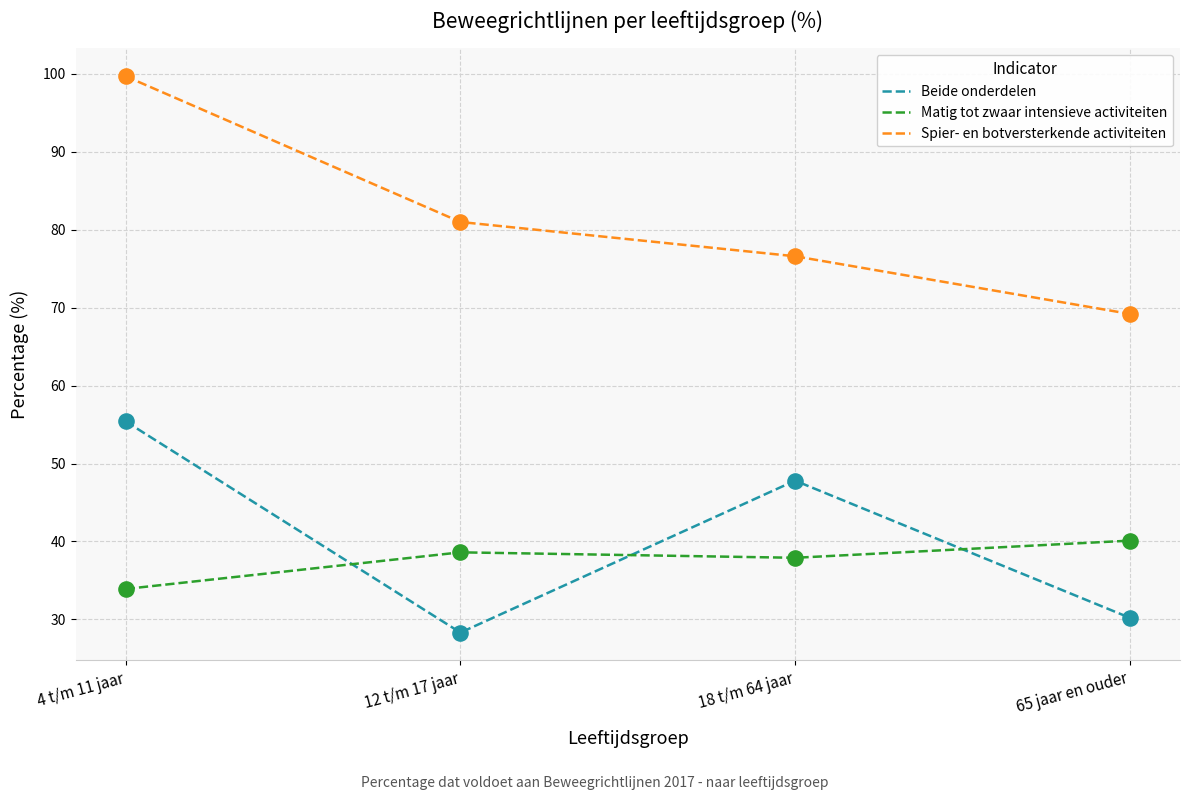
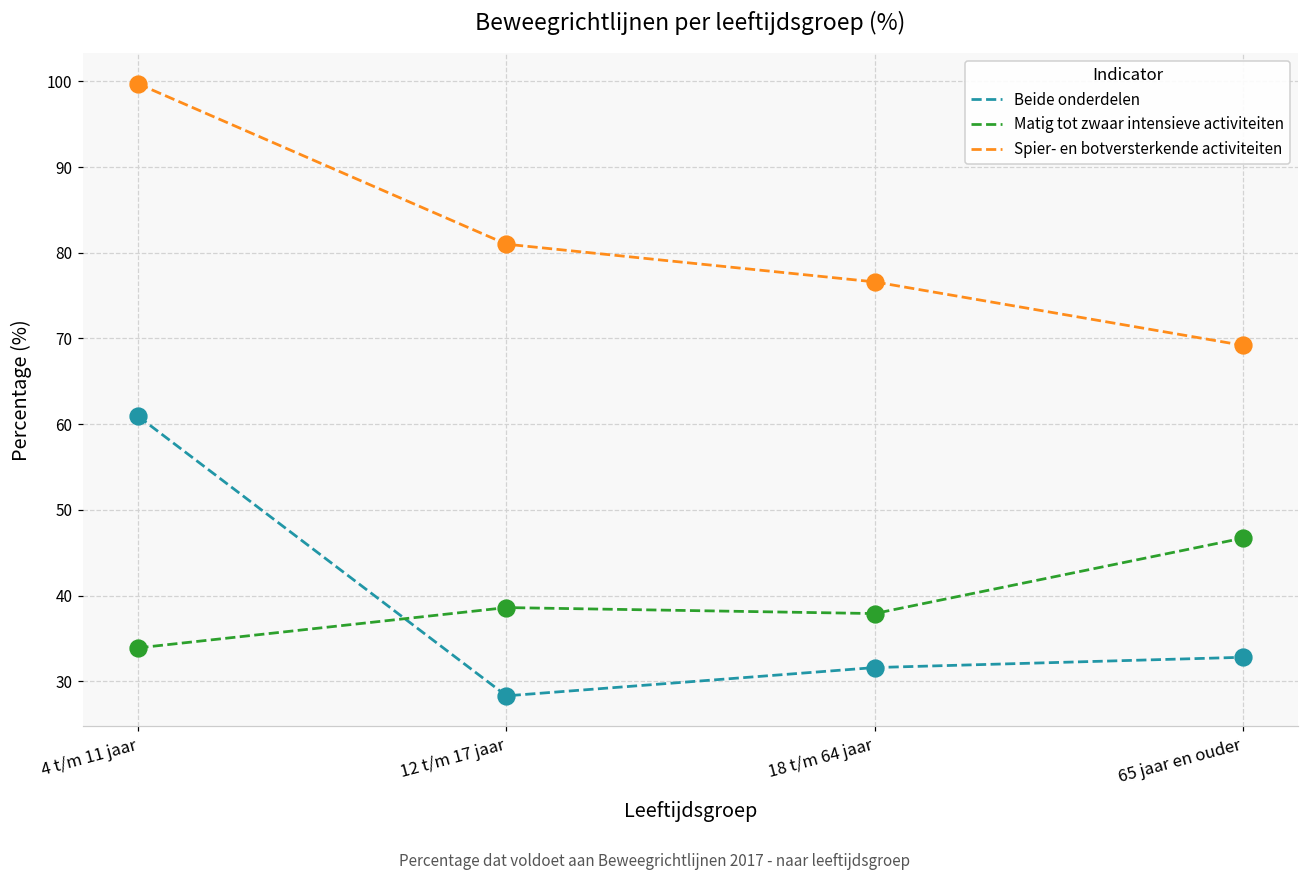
  {
    "Beide onderdelen": {
-     "4 t/m 11 jaar": 55,
+     "4 t/m 11 jaar": 61,
      "12 t/m 17 jaar": 28,
-     "18 t/m 64 jaar": 48,
-     "65 jaar en ouder": 30
+     "18 t/m 64 jaar": 32,
+     "65 jaar en ouder": 33
    },
    "Matig tot zwaar intensieve activiteiten": {
      "4 t/m 11 jaar": 34,
      "12 t/m 17 jaar": 39,
      "18 t/m 64 jaar": 38,
-     "65 jaar en ouder": 40
+     "65 jaar en ouder": 47
    },
    "Spier- en botversterkende activiteiten": {
      "4 t/m 11 jaar": 100,
      "12 t/m 17 jaar": 81,
      "18 t/m 64 jaar": 77,
      "65 jaar en ouder": 69
    }
  }
